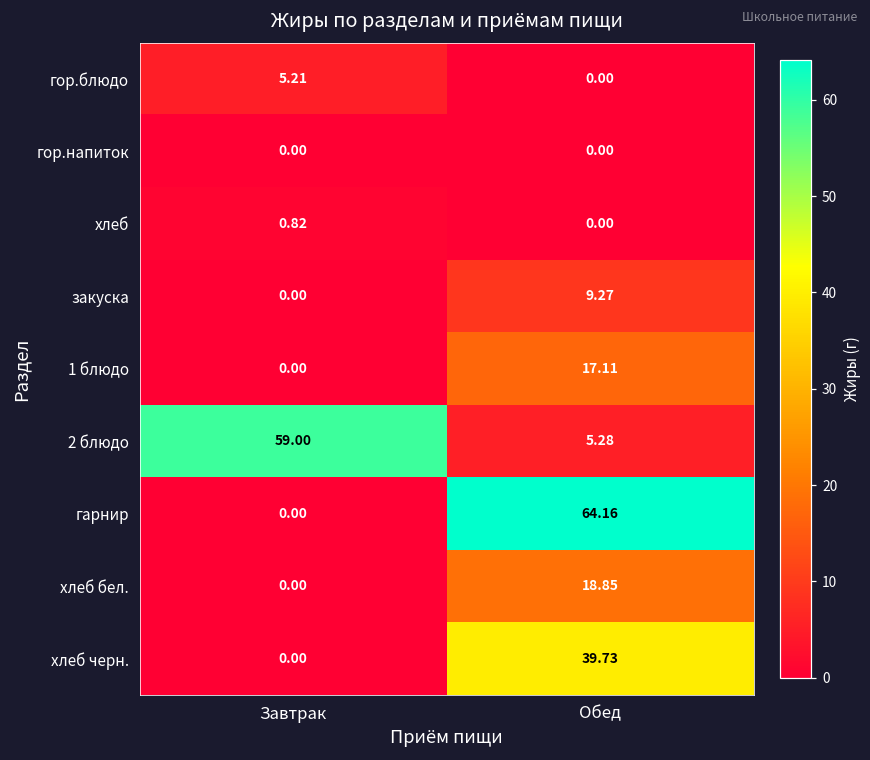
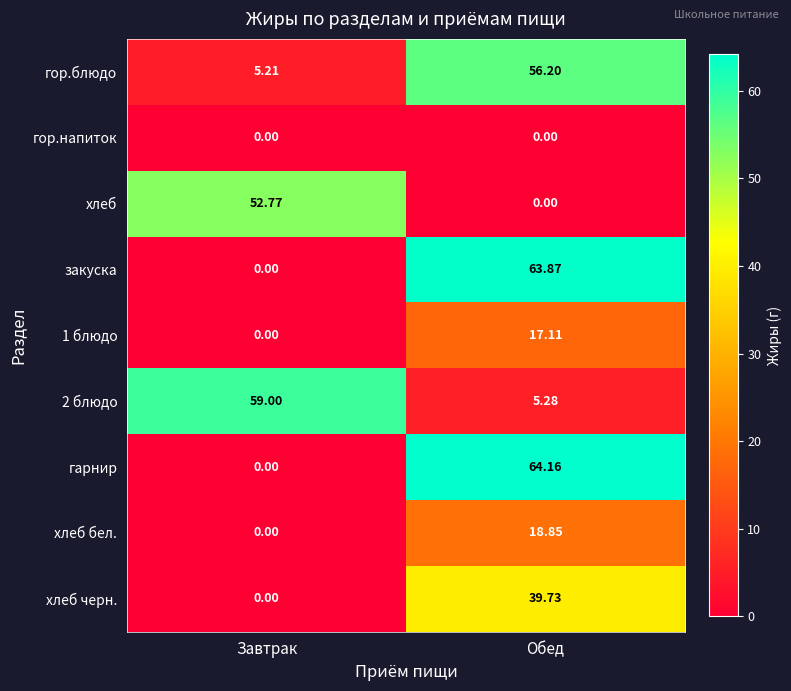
  {
    "гор.блюдо": {
      "Завтрак": 5.21,
-     "Обед": 0.00
+     "Обед": 56.20
    },
    "гор.напиток": {
      "Завтрак": 0.00,
      "Обед": 0.00
    },
    "хлеб": {
-     "Завтрак": 0.82,
+     "Завтрак": 52.77,
      "Обед": 0.00
    },
    "закуска": {
      "Завтрак": 0.00,
-     "Обед": 9.27
+     "Обед": 63.87
    },
    "1 блюдо": {
      "Завтрак": 0.00,
      "Обед": 17.11
    },
    "2 блюдо": {
      "Завтрак": 59.00,
      "Обед": 5.28
    },
    "гарнир": {
      "Завтрак": 0.00,
      "Обед": 64.16
    },
    "хлеб бел.": {
      "Завтрак": 0.00,
      "Обед": 18.85
    },
    "хлеб черн.": {
      "Завтрак": 0.00,
      "Обед": 39.73
    }
  }
